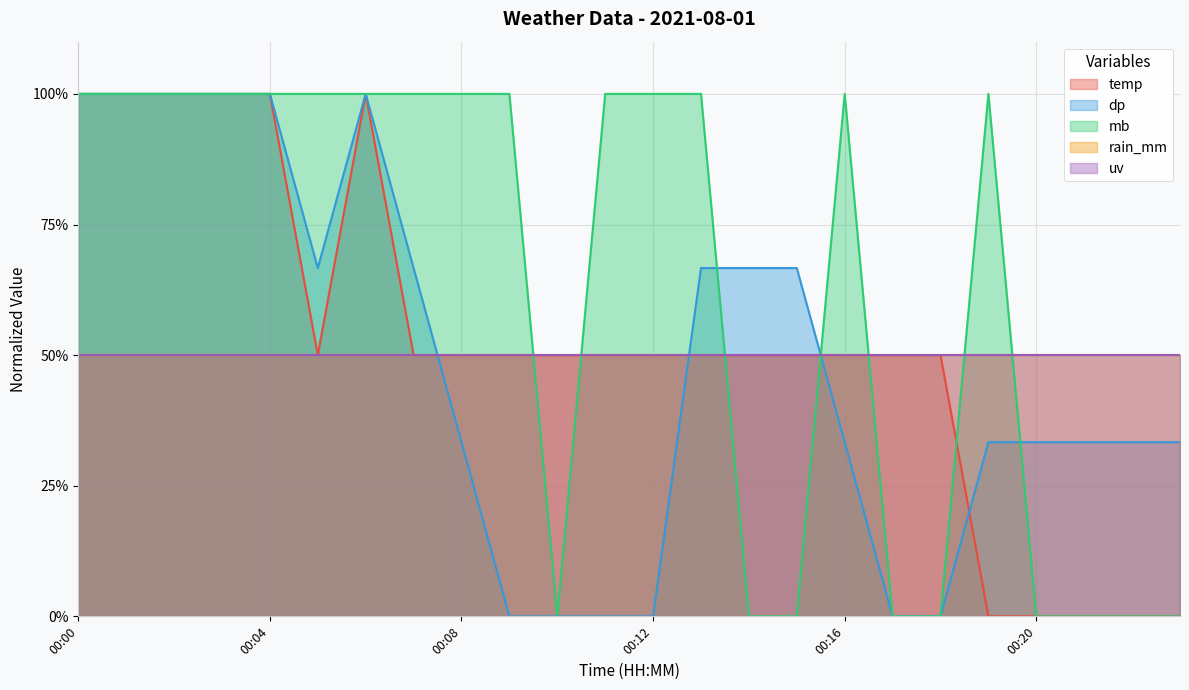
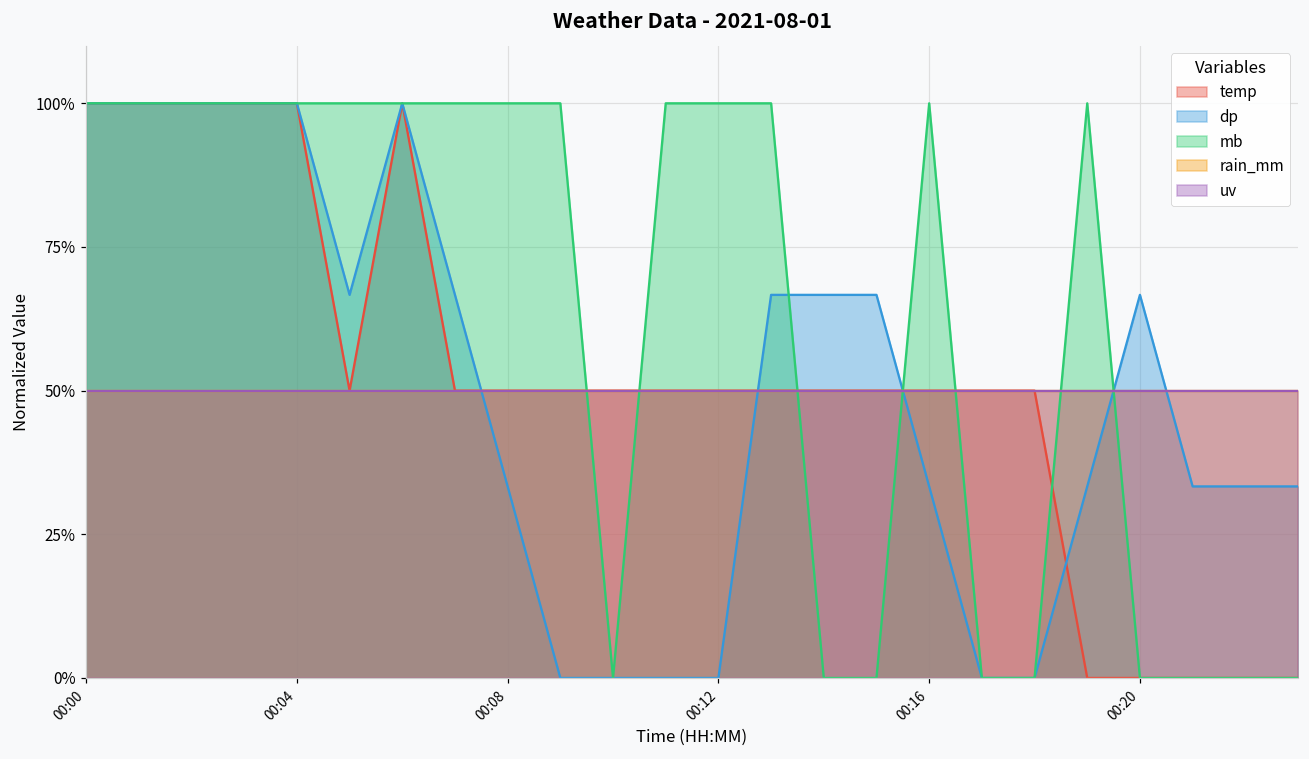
  {
    "dp": {
      "00:08": "33%",
      "00:12": "0%",
      "00:16": "33%",
-     "00:20": "33%"
+     "00:20": "67%"
    },
    "mb": {
      "00:08": "100%",
      "00:12": "100%",
      "00:16": "100%"
    },
    "uv": {
      "00:00": "50%",
      "00:04": "50%",
      "00:20": "50%"
    }
  }
